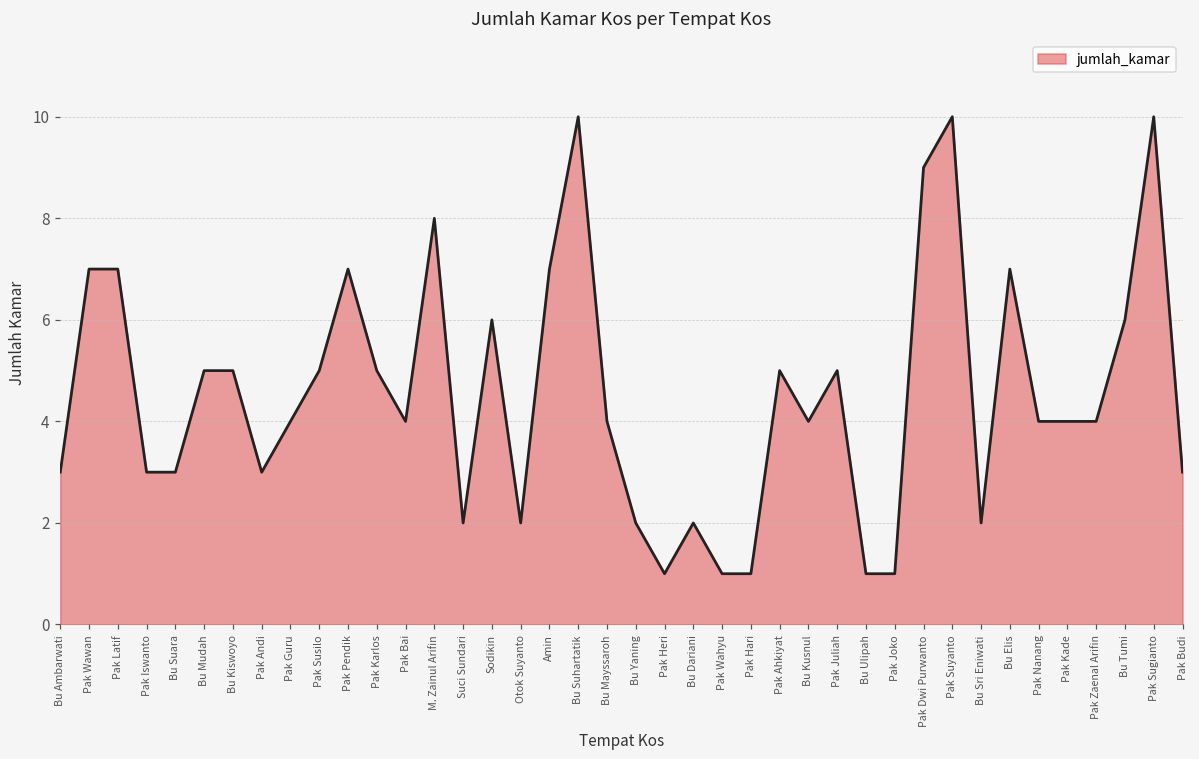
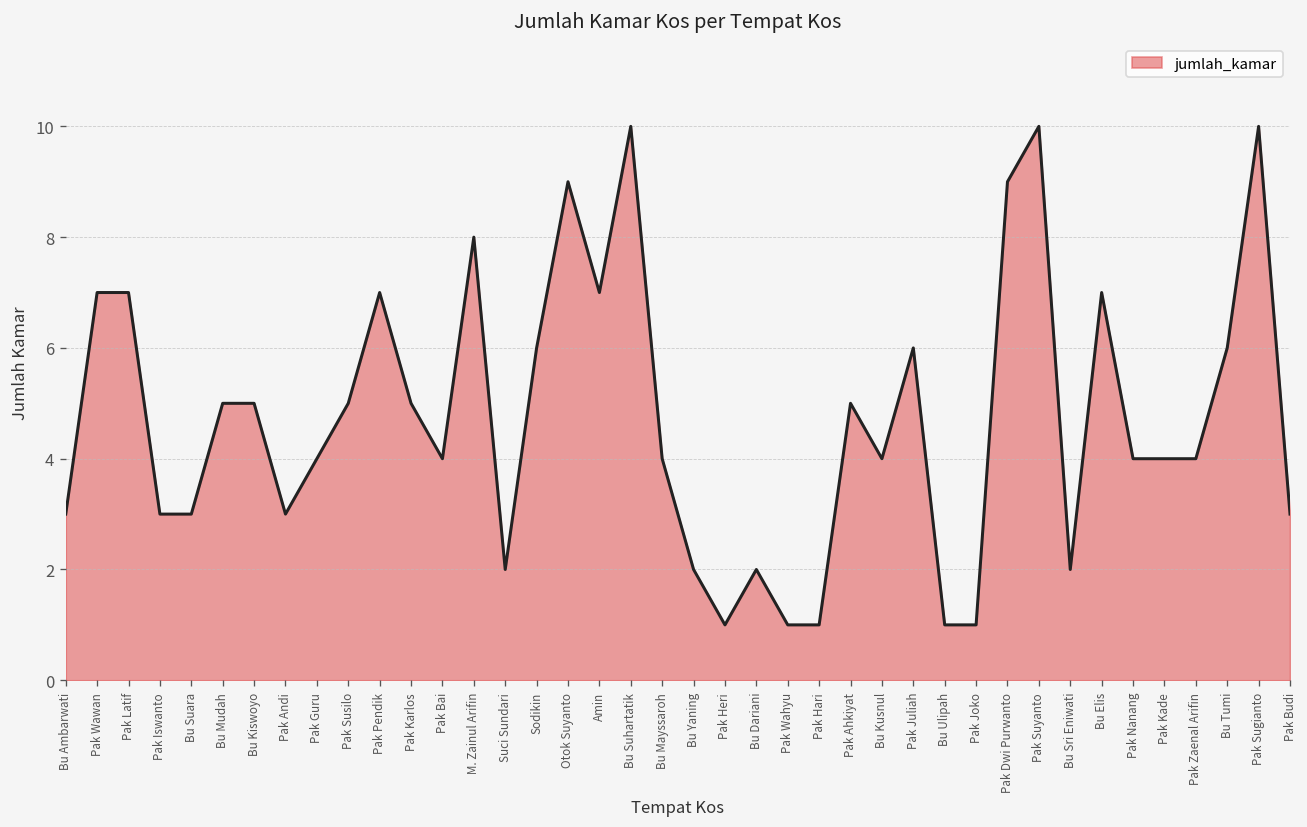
  {
    "Bu Ambarwati": 3,
    "Pak Wawan": 7,
    "Pak Latif": 7,
    "Pak Iswanto": 3,
    "Bu Suara": 3,
    "Bu Mudah": 5,
    "Bu Kiswoyo": 5,
    "Pak Andi": 3,
    "Pak Guru": 4,
    "Pak Susilo": 5,
    "Pak Pendik": 7,
    "Pak Karlos": 5,
    "Pak Bai": 4,
    "M. Zainul Arifin": 8,
    "Suci Sundari": 2,
    "Sodikin": 6,
-   "Otok Suyanto": 2,
+   "Otok Suyanto": 9,
    "Amin": 7,
    "Bu Suhartatik": 10,
    "Bu Mayssaroh": 4,
    "Bu Yaning": 2,
    "Pak Heri": 1,
    "Bu Dariani": 2,
    "Pak Wahyu": 1,
    "Pak Hari": 1,
    "Pak Ahkiyat": 5,
    "Bu Kusnul": 4,
-   "Pak Juliah": 5,
+   "Pak Juliah": 6,
    "Bu Ulipah": 1,
    "Pak Joko": 1,
    "Pak Dwi Purwanto": 9,
    "Pak Suyanto": 10,
    "Bu Sri Eniwati": 2,
    "Bu Elis": 7,
    "Pak Nanang": 4,
    "Pak Kade": 4,
    "Pak Zaenal Arifin": 4,
    "Bu Tumi": 6,
    "Pak Sugianto": 10,
    "Pak Budi": 3
  }
